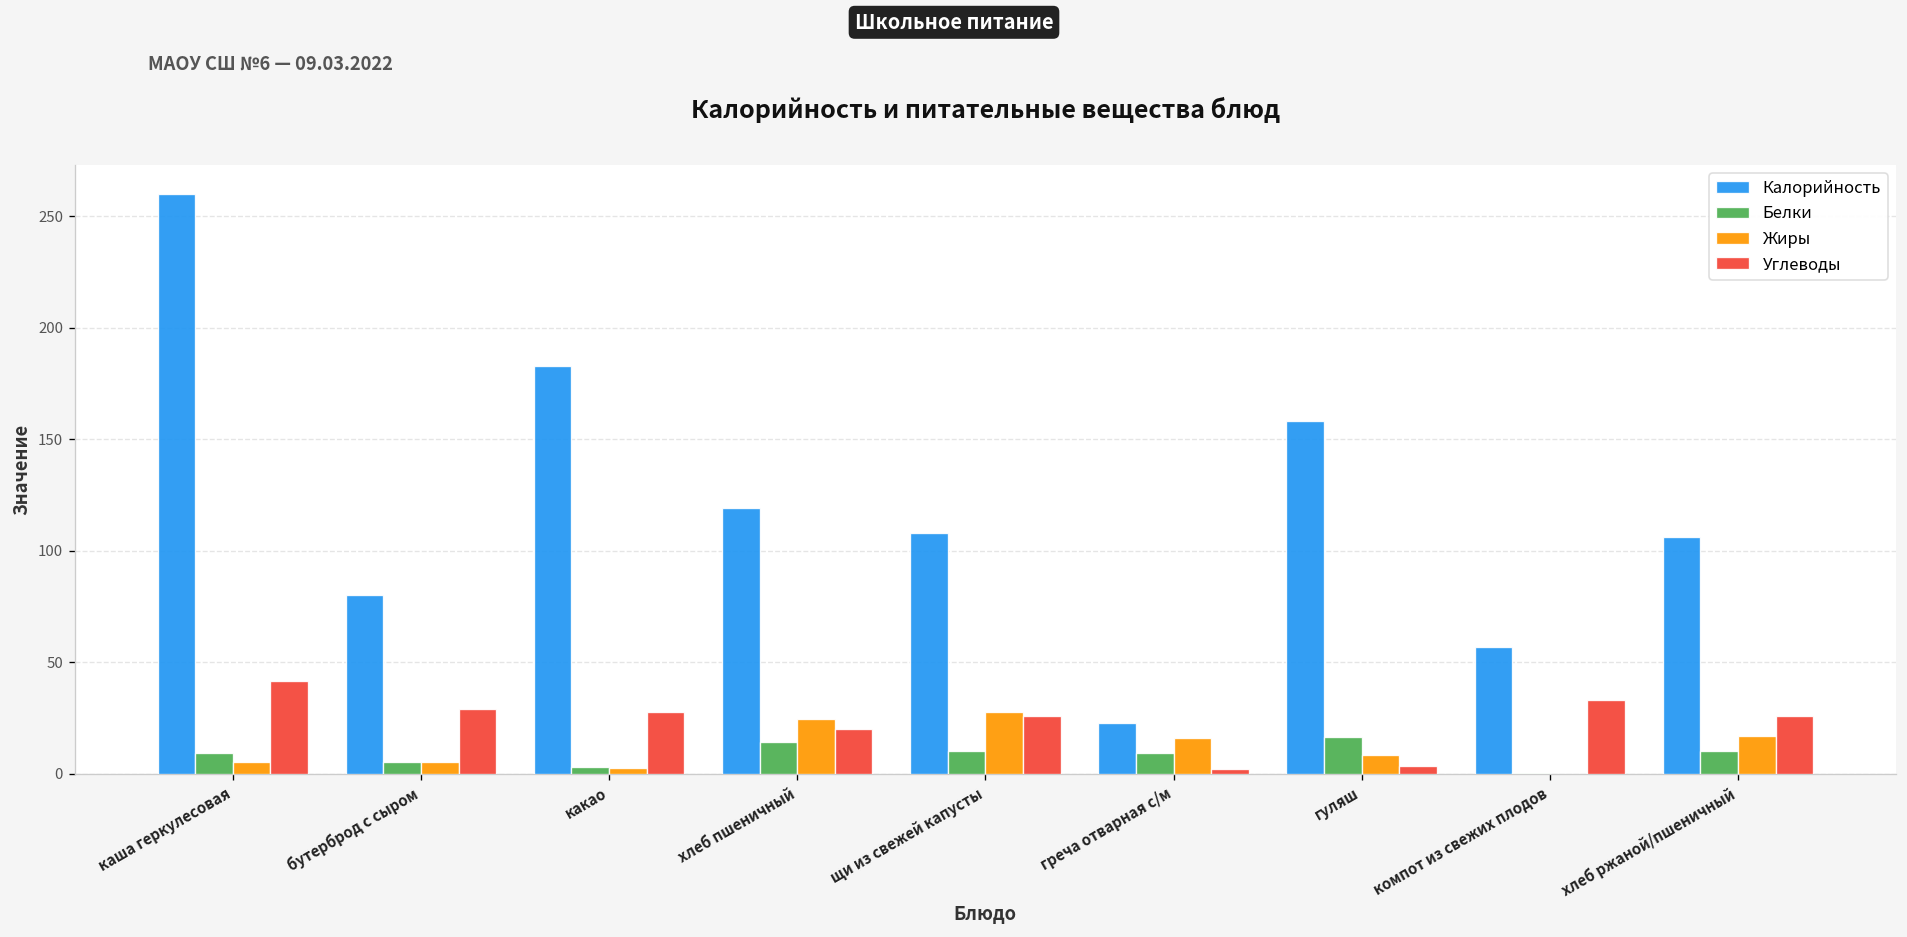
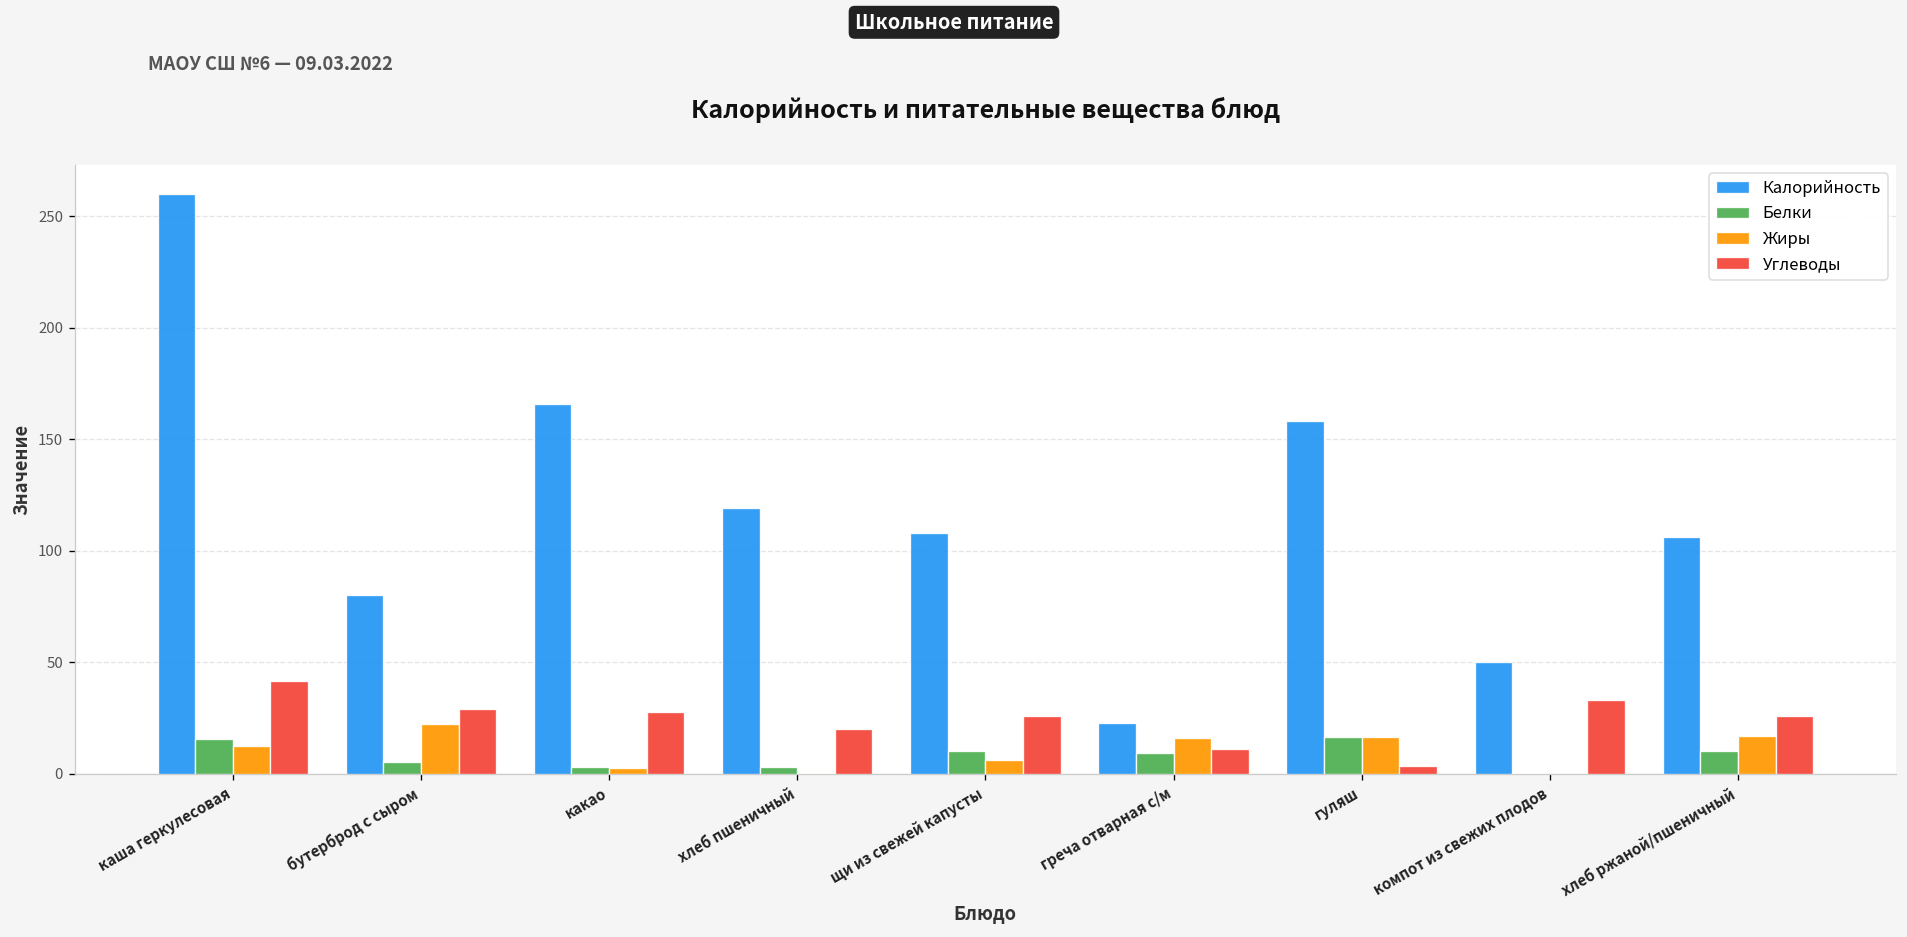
  {
    "Калорийность": {
      "каша геркулесовая": 260,
      "бутерброд с сыром": 80,
-     "какао": 183,
+     "какао": 166,
      "хлеб пшеничный": 119,
      "щи из свежей капусты": 108,
      "греча отварная с/м": 23,
      "гуляш": 158,
-     "компот из свежих плодов": 57,
+     "компот из свежих плодов": 50,
      "хлеб ржаной/пшеничный": 106
    },
    "Белки": {
-     "каша геркулесовая": 9,
+     "каша геркулесовая": 16,
      "бутерброд с сыром": 5,
      "какао": 3,
-     "хлеб пшеничный": 14,
+     "хлеб пшеничный": 3,
      "щи из свежей капусты": 10,
      "греча отварная с/м": 9,
      "гуляш": 16,
      "хлеб ржаной/пшеничный": 10
    },
    "Жиры": {
-     "каша геркулесовая": 5,
-     "бутерброд с сыром": 5,
+     "каша геркулесовая": 13,
+     "бутерброд с сыром": 22,
      "какао": 3,
-     "хлеб пшеничный": 25,
-     "щи из свежей капусты": 28,
+     "хлеб пшеничный": 0,
+     "щи из свежей капусты": 6,
      "греча отварная с/м": 16,
-     "гуляш": 8,
+     "гуляш": 16,
      "хлеб ржаной/пшеничный": 17
    },
    "Углеводы": {
      "каша геркулесовая": 42,
      "бутерброд с сыром": 29,
      "какао": 28,
      "хлеб пшеничный": 20,
      "щи из свежей капусты": 26,
-     "греча отварная с/м": 2,
+     "греча отварная с/м": 11,
      "гуляш": 4,
      "компот из свежих плодов": 33,
      "хлеб ржаной/пшеничный": 26
    }
  }
